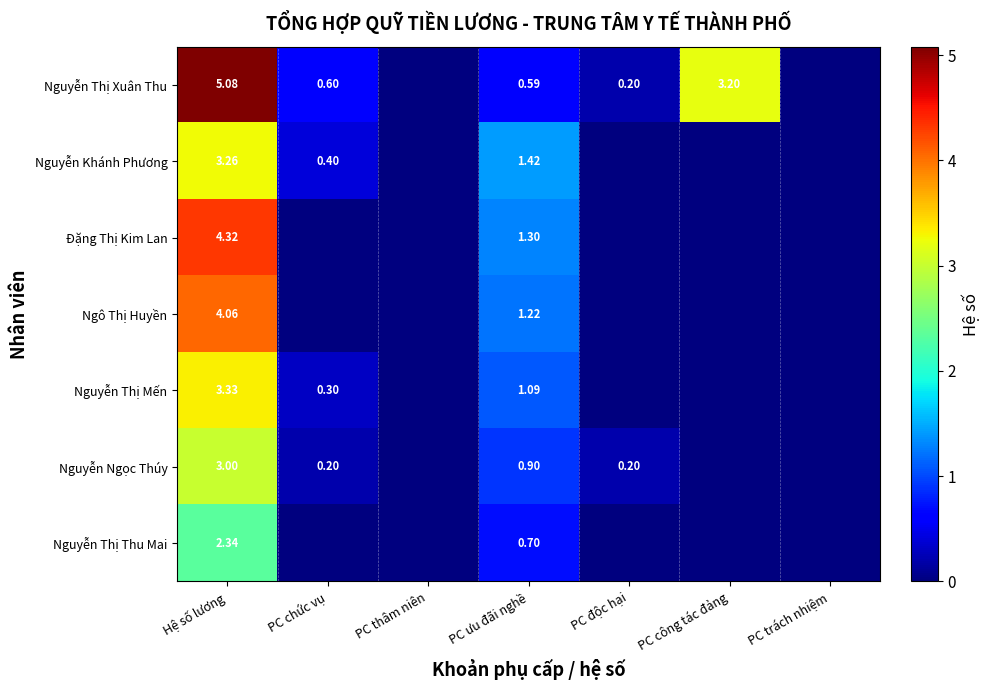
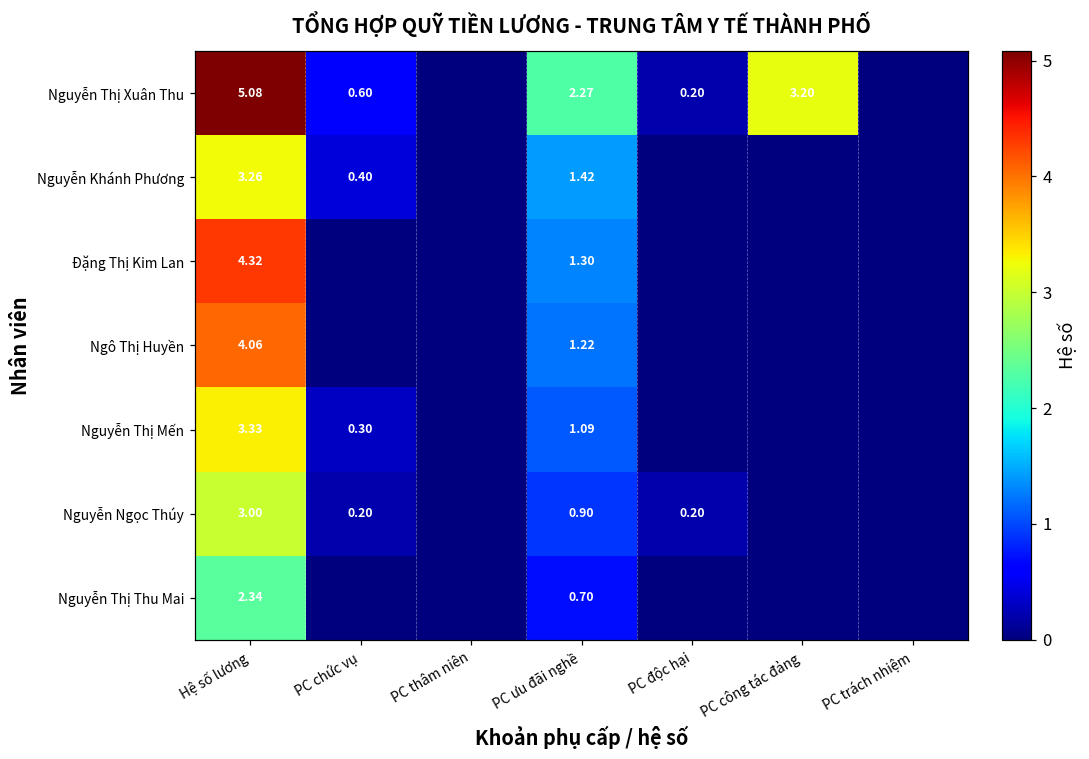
  {
    "Nguyễn Thị Xuân Thu": {
      "Hệ số lương": 5.08,
      "PC chức vụ": 0.60,
-     "PC ưu đãi nghề": 0.59,
+     "PC ưu đãi nghề": 2.27,
      "PC độc hại": 0.20,
      "PC công tác đảng": 3.20
    },
    "Nguyễn Khánh Phương": {
      "Hệ số lương": 3.26,
      "PC chức vụ": 0.40,
      "PC ưu đãi nghề": 1.42
    },
    "Đặng Thị Kim Lan": {
      "Hệ số lương": 4.32,
      "PC ưu đãi nghề": 1.30
    },
    "Ngô Thị Huyền": {
      "Hệ số lương": 4.06,
      "PC ưu đãi nghề": 1.22
    },
    "Nguyễn Thị Mến": {
      "Hệ số lương": 3.33,
      "PC chức vụ": 0.30,
      "PC ưu đãi nghề": 1.09
    },
    "Nguyễn Ngọc Thúy": {
      "Hệ số lương": 3.00,
      "PC chức vụ": 0.20,
      "PC ưu đãi nghề": 0.90,
      "PC độc hại": 0.20
    },
    "Nguyễn Thị Thu Mai": {
      "Hệ số lương": 2.34,
      "PC ưu đãi nghề": 0.70
    }
  }
